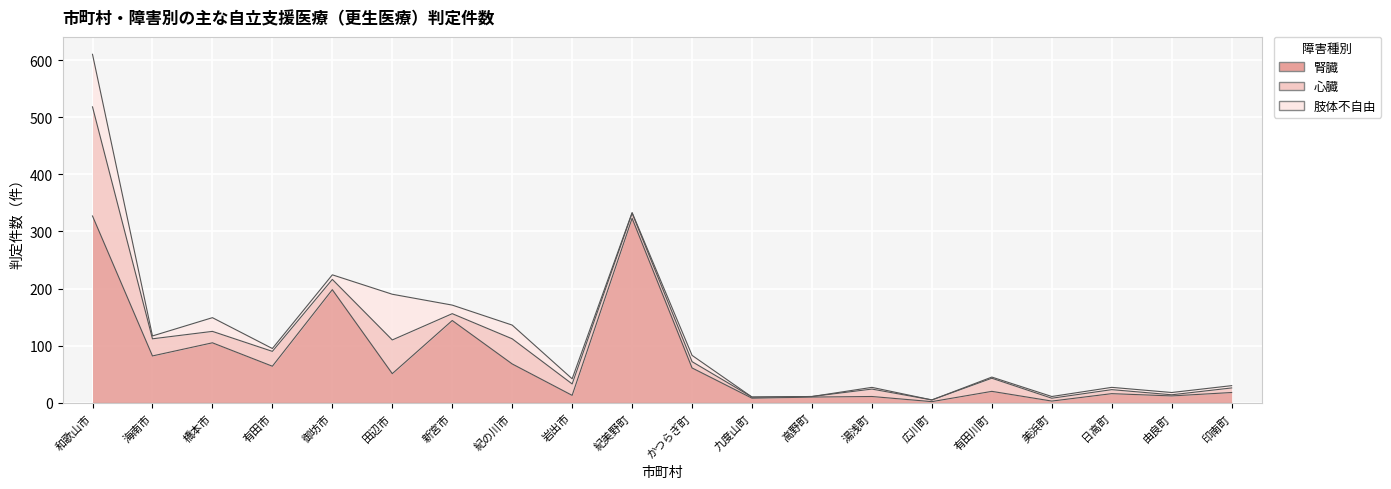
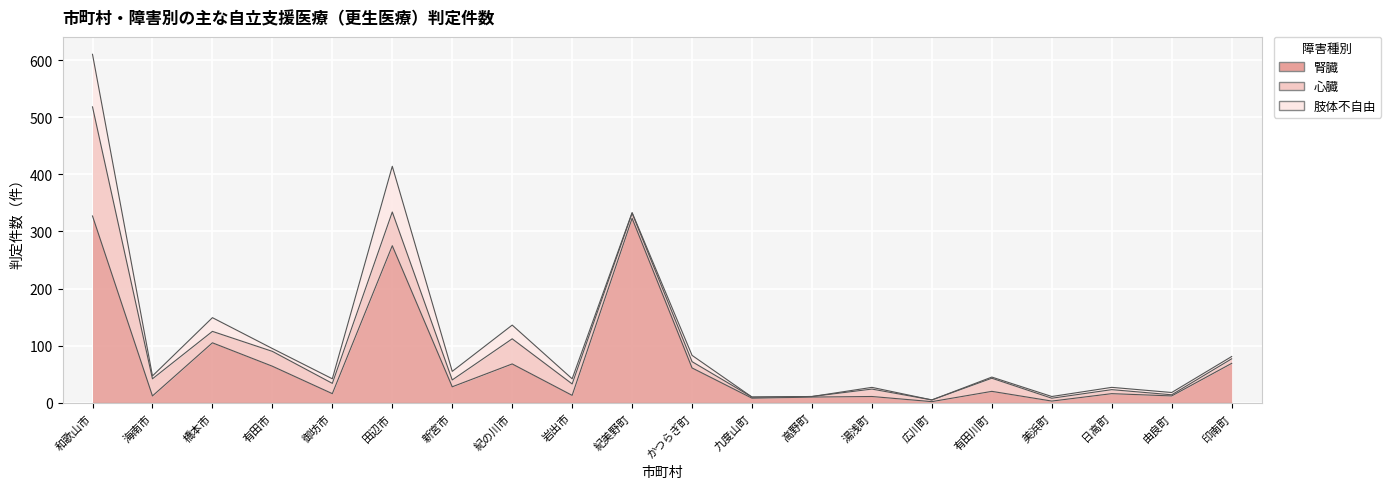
  {
    "腎臓": {
      "和歌山市": 330,
-     "海南市": 80,
+     "海南市": 10,
      "橋本市": 110,
      "有田市": 60,
-     "御坊市": 200,
-     "田辺市": 50,
-     "新宮市": 140,
+     "御坊市": 20,
+     "田辺市": 280,
+     "新宮市": 30,
      "紀の川市": 70,
      "岩出市": 10,
      "紀美野町": 320,
      "かつらぎ町": 60,
      "湯浅町": 10,
      "有田川町": 20,
      "日高町": 20,
-     "印南町": 20
+     "印南町": 70
    }
  }
